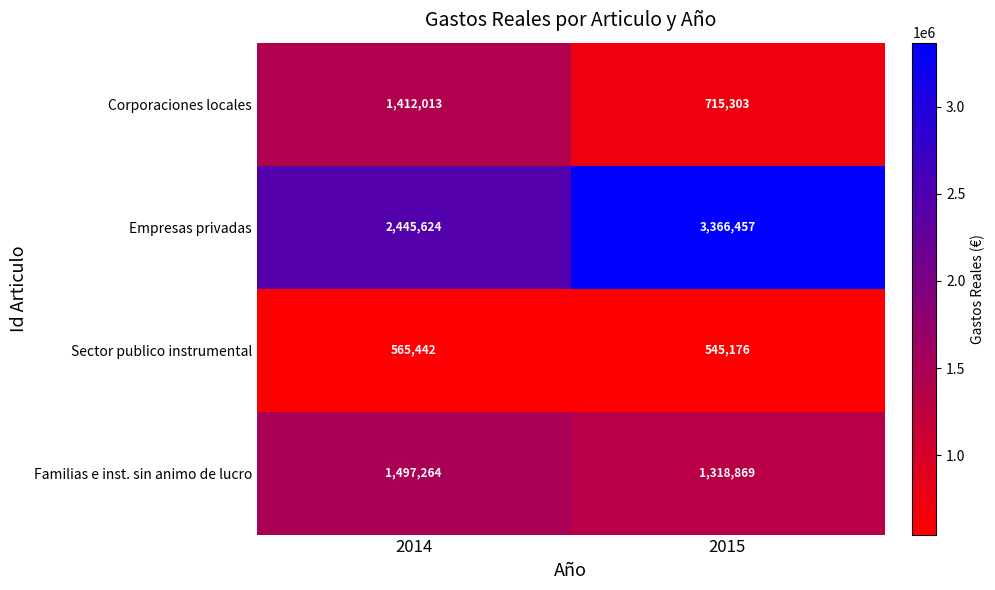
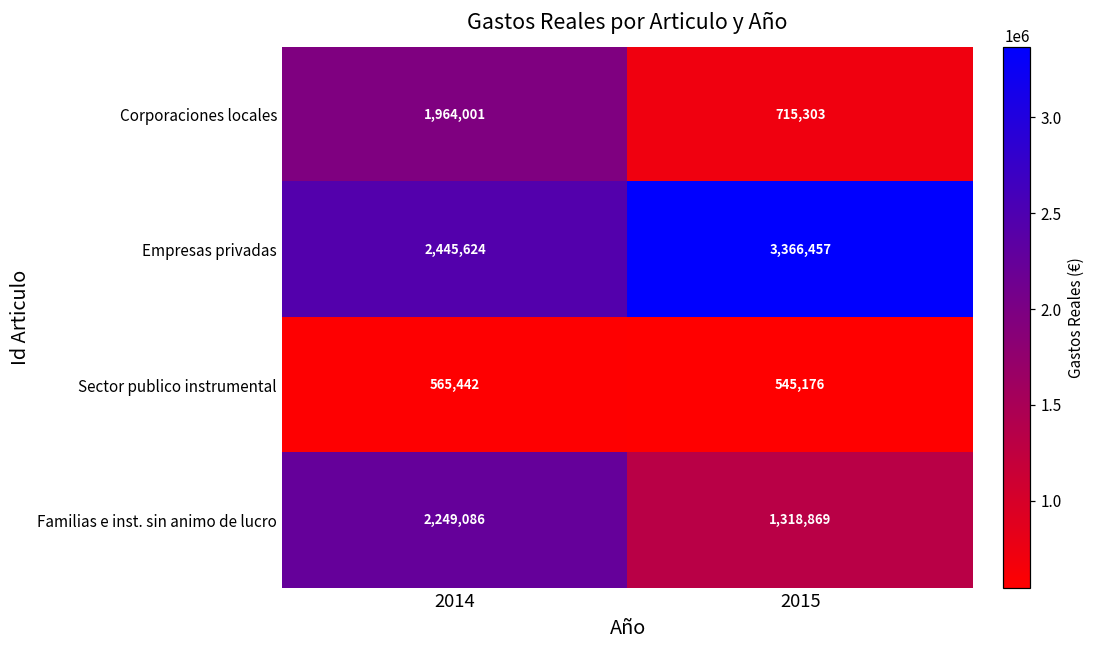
  {
    "Corporaciones locales": {
-     "2014": "1,412,013",
+     "2014": "1,964,001",
      "2015": "715,303"
    },
    "Empresas privadas": {
      "2014": "2,445,624",
      "2015": "3,366,457"
    },
    "Sector publico instrumental": {
      "2014": "565,442",
      "2015": "545,176"
    },
    "Familias e inst. sin animo de lucro": {
-     "2014": "1,497,264",
+     "2014": "2,249,086",
      "2015": "1,318,869"
    }
  }
